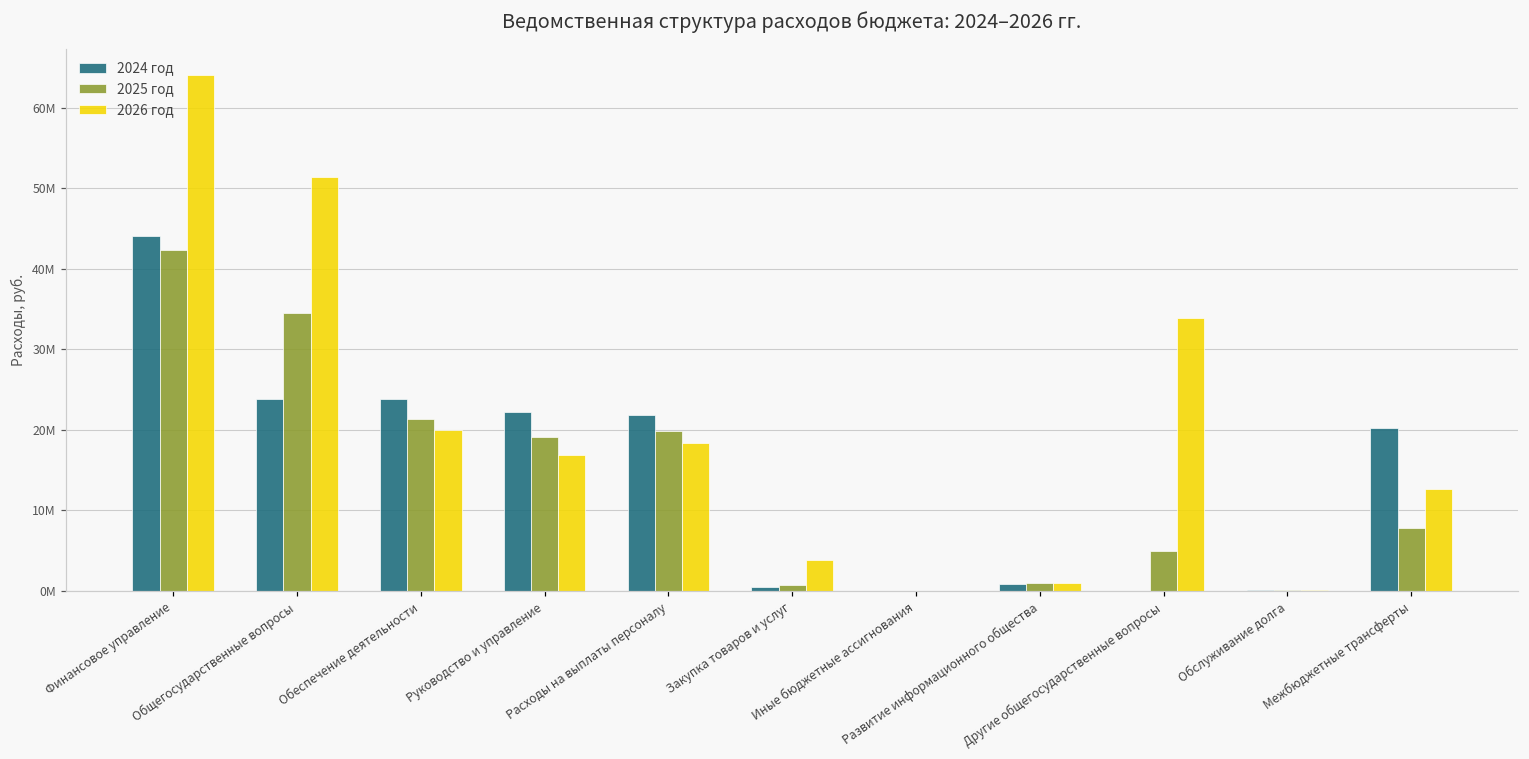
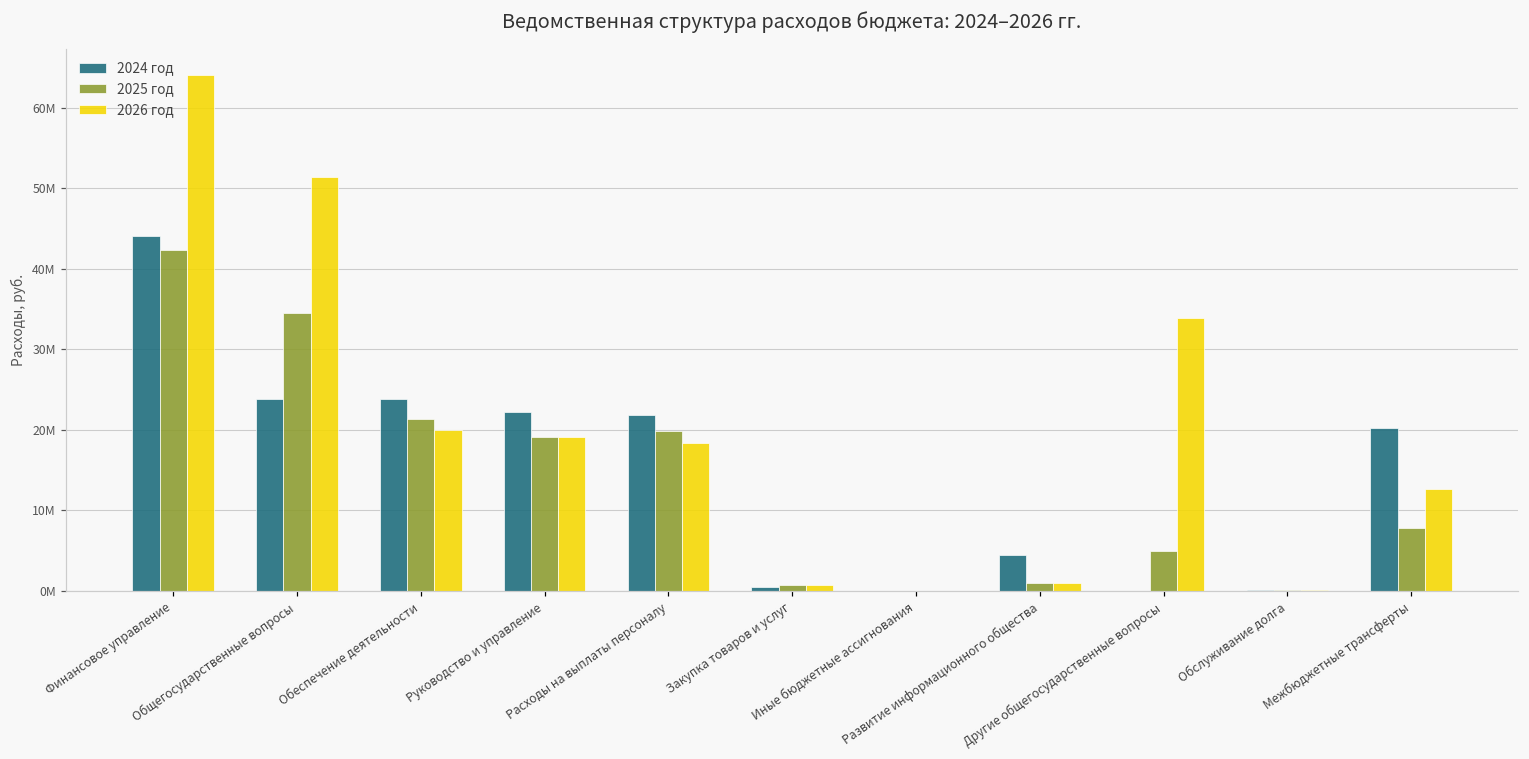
  {
    "2024 год": {
      "Финансовое управление": 44000000,
      "Общегосударственные вопросы": 24000000,
      "Обеспечение деятельности": 24000000,
      "Руководство и управление": 22000000,
      "Расходы на выплаты персоналу": 22000000,
      "Закупка товаров и услуг": 0,
-     "Развитие информационного общества": 1000000,
+     "Развитие информационного общества": 4000000,
      "Другие общегосударственные вопросы": 0,
      "Межбюджетные трансферты": 20000000
    },
    "2025 год": {
      "Финансовое управление": 42000000,
      "Общегосударственные вопросы": 35000000,
      "Обеспечение деятельности": 21000000,
      "Руководство и управление": 19000000,
      "Расходы на выплаты персоналу": 20000000,
      "Закупка товаров и услуг": 1000000,
      "Развитие информационного общества": 1000000,
      "Другие общегосударственные вопросы": 5000000,
      "Межбюджетные трансферты": 8000000
    },
    "2026 год": {
      "Финансовое управление": 64000000,
      "Общегосударственные вопросы": 51000000,
      "Обеспечение деятельности": 20000000,
-     "Руководство и управление": 17000000,
+     "Руководство и управление": 19000000,
      "Расходы на выплаты персоналу": 18000000,
-     "Закупка товаров и услуг": 4000000,
+     "Закупка товаров и услуг": 1000000,
      "Развитие информационного общества": 1000000,
      "Другие общегосударственные вопросы": 34000000,
      "Межбюджетные трансферты": 13000000
    }
  }
